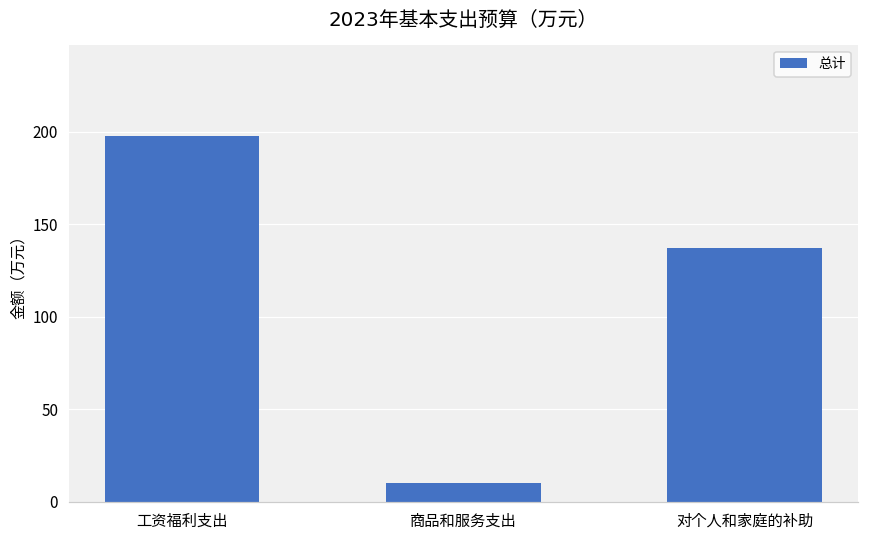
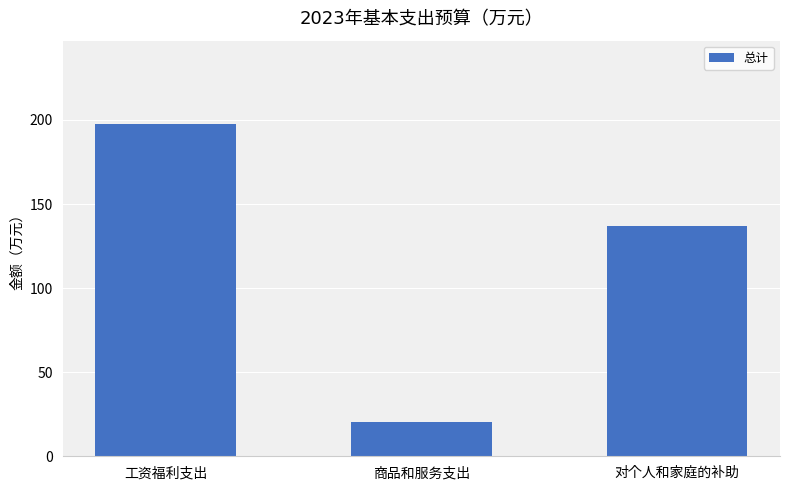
  {
    "工资福利支出": 198,
-   "商品和服务支出": 10,
+   "商品和服务支出": 21,
    "对个人和家庭的补助": 137
  }
